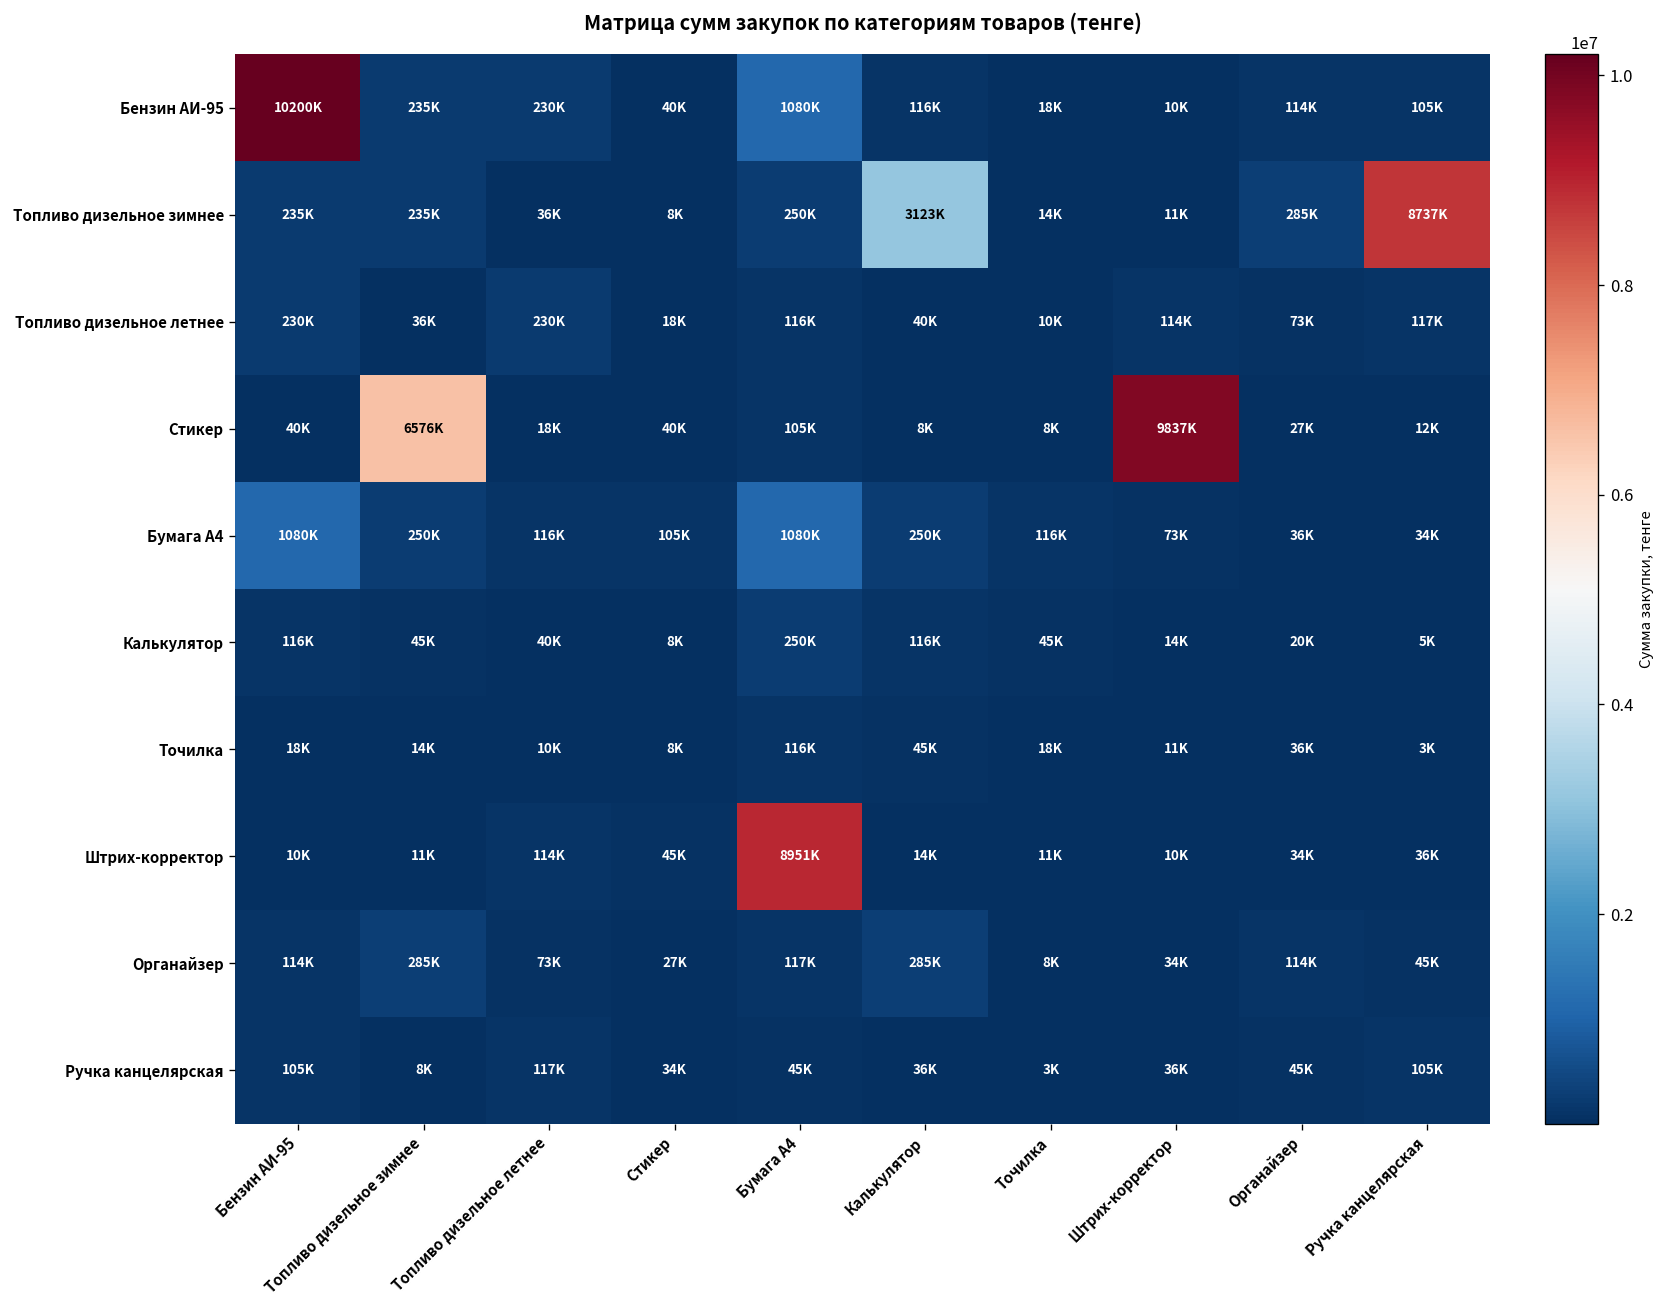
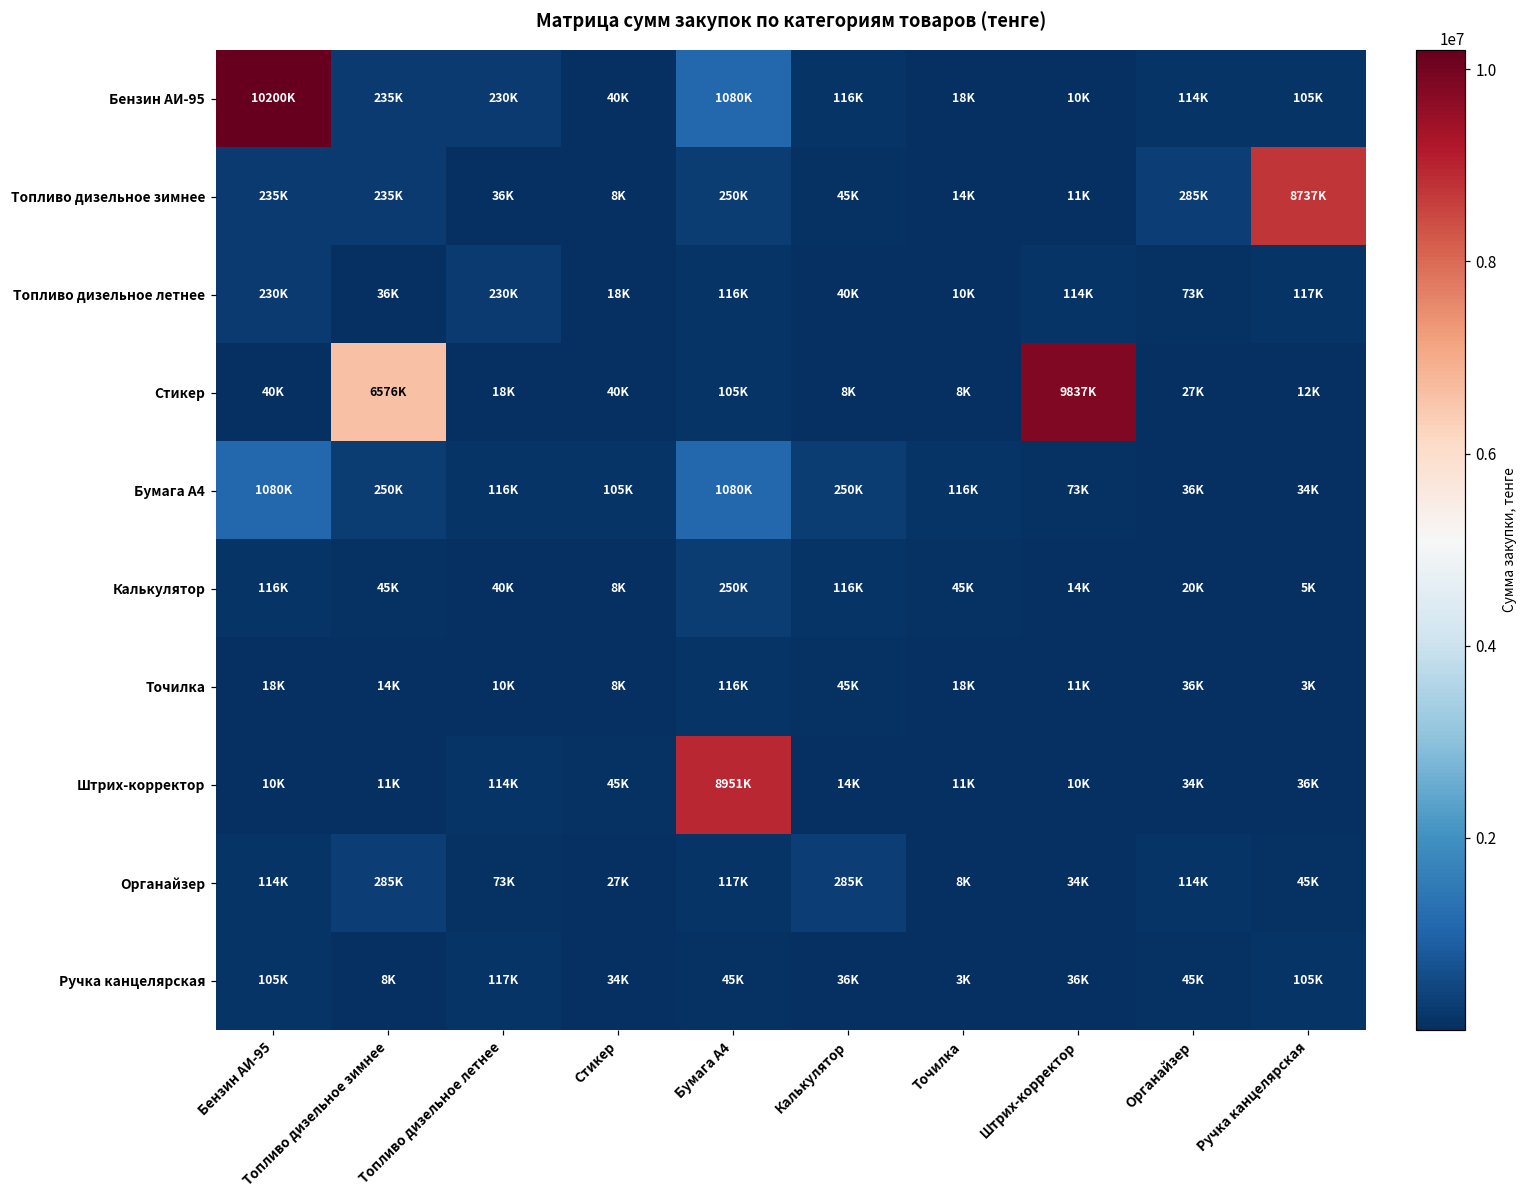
  {
    "Бензин АИ-95": {
      "Бензин АИ-95": "10200K",
      "Топливо дизельное зимнее": "235K",
      "Топливо дизельное летнее": "230K",
      "Стикер": "40K",
      "Бумага А4": "1080K",
      "Калькулятор": "116K",
      "Точилка": "18K",
      "Штрих-корректор": "10K",
      "Органайзер": "114K",
      "Ручка канцелярская": "105K"
    },
    "Топливо дизельное зимнее": {
      "Бензин АИ-95": "235K",
      "Топливо дизельное зимнее": "235K",
      "Топливо дизельное летнее": "36K",
      "Стикер": "8K",
      "Бумага А4": "250K",
-     "Калькулятор": "3123K",
+     "Калькулятор": "45K",
      "Точилка": "14K",
      "Штрих-корректор": "11K",
      "Органайзер": "285K",
      "Ручка канцелярская": "8737K"
    },
    "Топливо дизельное летнее": {
      "Бензин АИ-95": "230K",
      "Топливо дизельное зимнее": "36K",
      "Топливо дизельное летнее": "230K",
      "Стикер": "18K",
      "Бумага А4": "116K",
      "Калькулятор": "40K",
      "Точилка": "10K",
      "Штрих-корректор": "114K",
      "Органайзер": "73K",
      "Ручка канцелярская": "117K"
    },
    "Стикер": {
      "Бензин АИ-95": "40K",
      "Топливо дизельное зимнее": "6576K",
      "Топливо дизельное летнее": "18K",
      "Стикер": "40K",
      "Бумага А4": "105K",
      "Калькулятор": "8K",
      "Точилка": "8K",
      "Штрих-корректор": "9837K",
      "Органайзер": "27K",
      "Ручка канцелярская": "12K"
    },
    "Бумага А4": {
      "Бензин АИ-95": "1080K",
      "Топливо дизельное зимнее": "250K",
      "Топливо дизельное летнее": "116K",
      "Стикер": "105K",
      "Бумага А4": "1080K",
      "Калькулятор": "250K",
      "Точилка": "116K",
      "Штрих-корректор": "73K",
      "Органайзер": "36K",
      "Ручка канцелярская": "34K"
    },
    "Калькулятор": {
      "Бензин АИ-95": "116K",
      "Топливо дизельное зимнее": "45K",
      "Топливо дизельное летнее": "40K",
      "Стикер": "8K",
      "Бумага А4": "250K",
      "Калькулятор": "116K",
      "Точилка": "45K",
      "Штрих-корректор": "14K",
      "Органайзер": "20K",
      "Ручка канцелярская": "5K"
    },
    "Точилка": {
      "Бензин АИ-95": "18K",
      "Топливо дизельное зимнее": "14K",
      "Топливо дизельное летнее": "10K",
      "Стикер": "8K",
      "Бумага А4": "116K",
      "Калькулятор": "45K",
      "Точилка": "18K",
      "Штрих-корректор": "11K",
      "Органайзер": "36K",
      "Ручка канцелярская": "3K"
    },
    "Штрих-корректор": {
      "Бензин АИ-95": "10K",
      "Топливо дизельное зимнее": "11K",
      "Топливо дизельное летнее": "114K",
      "Стикер": "45K",
      "Бумага А4": "8951K",
      "Калькулятор": "14K",
      "Точилка": "11K",
      "Штрих-корректор": "10K",
      "Органайзер": "34K",
      "Ручка канцелярская": "36K"
    },
    "Органайзер": {
      "Бензин АИ-95": "114K",
      "Топливо дизельное зимнее": "285K",
      "Топливо дизельное летнее": "73K",
      "Стикер": "27K",
      "Бумага А4": "117K",
      "Калькулятор": "285K",
      "Точилка": "8K",
      "Штрих-корректор": "34K",
      "Органайзер": "114K",
      "Ручка канцелярская": "45K"
    },
    "Ручка канцелярская": {
      "Бензин АИ-95": "105K",
      "Топливо дизельное зимнее": "8K",
      "Топливо дизельное летнее": "117K",
      "Стикер": "34K",
      "Бумага А4": "45K",
      "Калькулятор": "36K",
      "Точилка": "3K",
      "Штрих-корректор": "36K",
      "Органайзер": "45K",
      "Ручка канцелярская": "105K"
    }
  }
